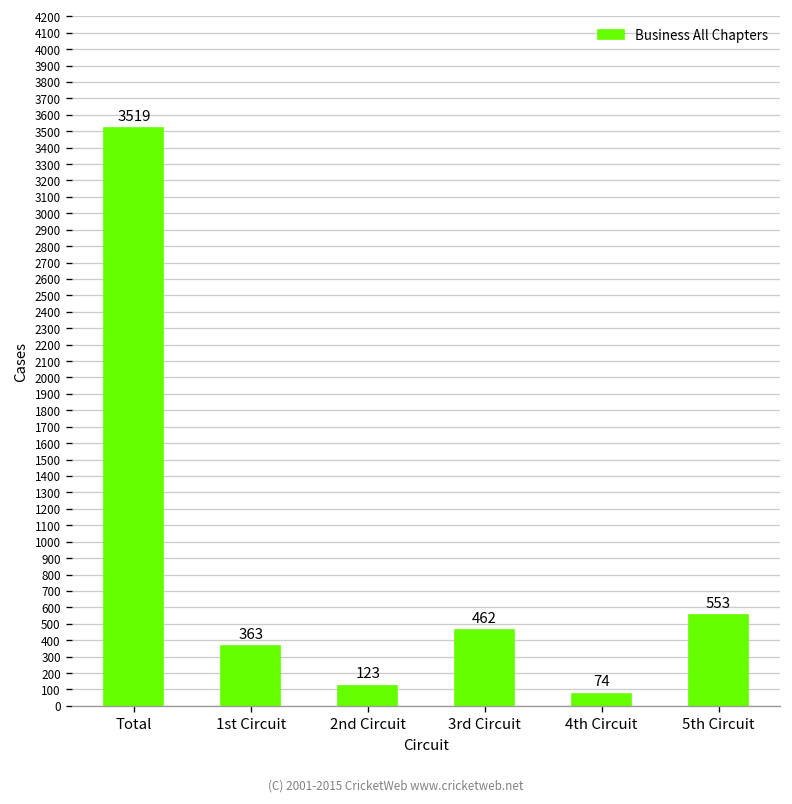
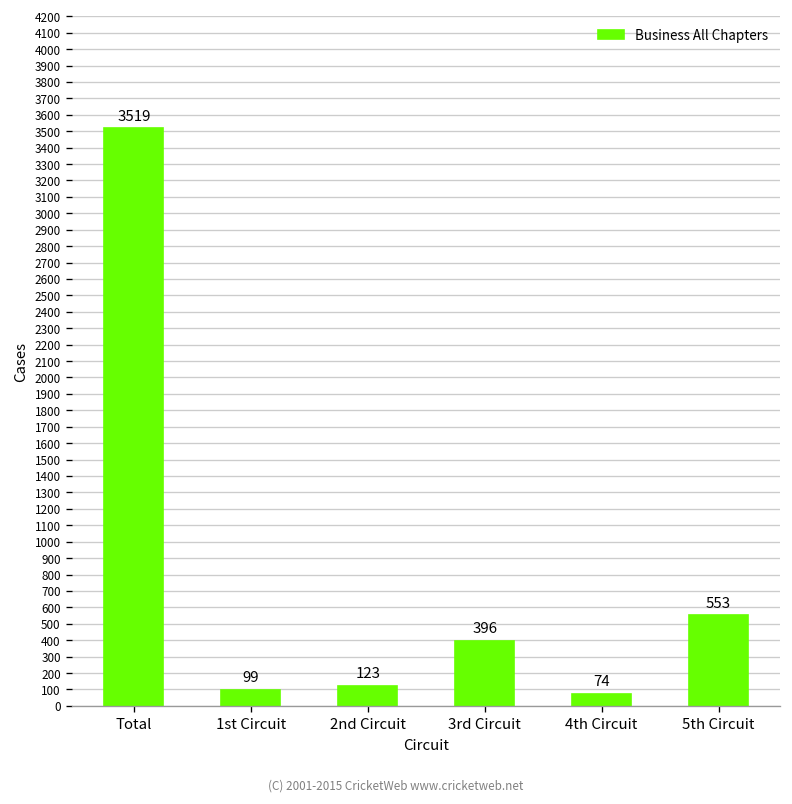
  {
    "Total": 3519,
-   "1st Circuit": 363,
+   "1st Circuit": 99,
    "2nd Circuit": 123,
-   "3rd Circuit": 462,
+   "3rd Circuit": 396,
    "4th Circuit": 74,
    "5th Circuit": 553
  }
